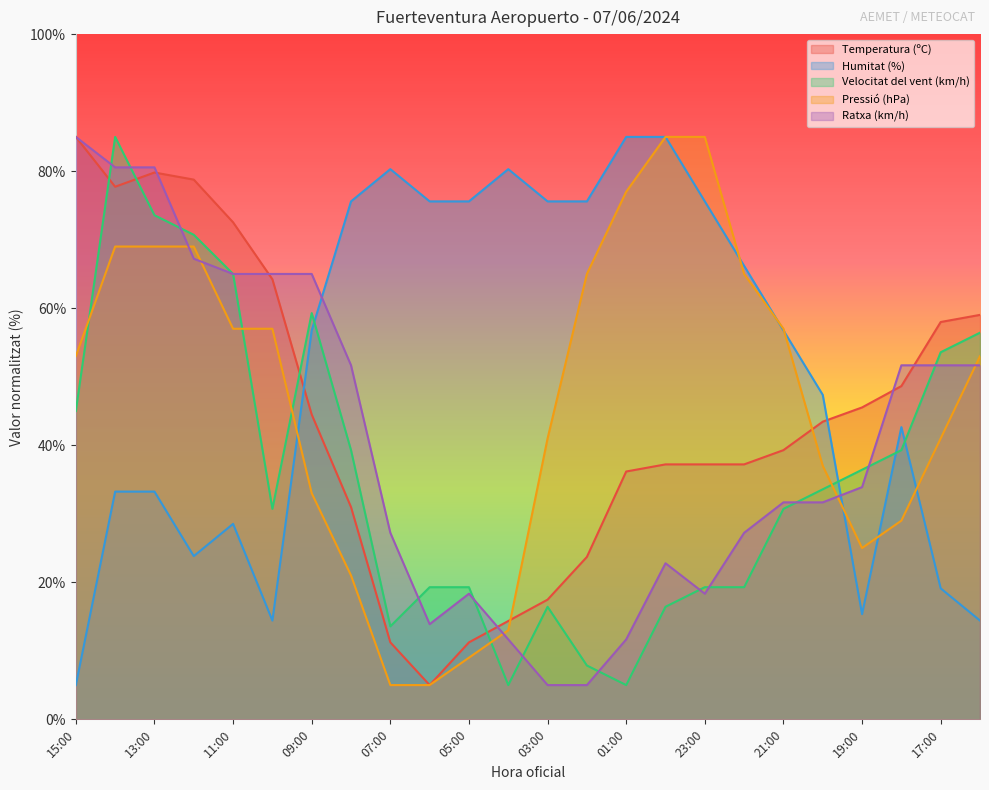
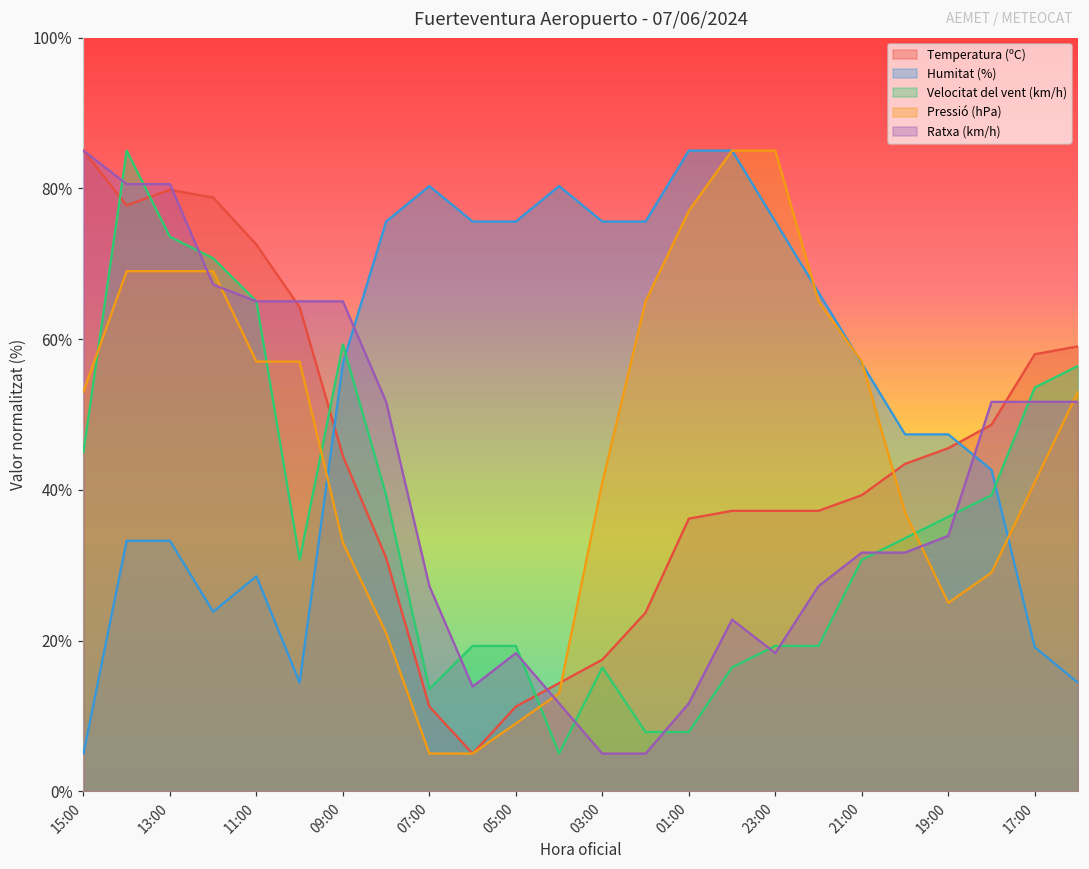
  {
    "Humitat (%)": {
      "15:00": "5%",
      "13:00": "33%",
      "11:00": "29%",
      "09:00": "57%",
      "07:00": "80%",
      "05:00": "76%",
      "03:00": "76%",
      "01:00": "85%",
      "23:00": "76%",
-     "19:00": "15%",
+     "19:00": "47%",
      "17:00": "19%"
    },
    "Velocitat del vent (km/h)": {
      "15:00": "45%",
      "13:00": "74%",
      "09:00": "59%",
      "07:00": "14%",
      "05:00": "19%",
      "03:00": "16%",
-     "01:00": "5%",
+     "01:00": "8%",
      "23:00": "19%",
      "21:00": "31%",
      "19:00": "36%",
      "17:00": "54%"
    },
    "Ratxa (km/h)": {
      "13:00": "81%",
      "09:00": "65%",
      "07:00": "27%",
      "05:00": "18%",
      "03:00": "5%",
      "01:00": "12%",
      "23:00": "18%",
      "21:00": "32%",
      "19:00": "34%",
      "17:00": "52%"
    }
  }
